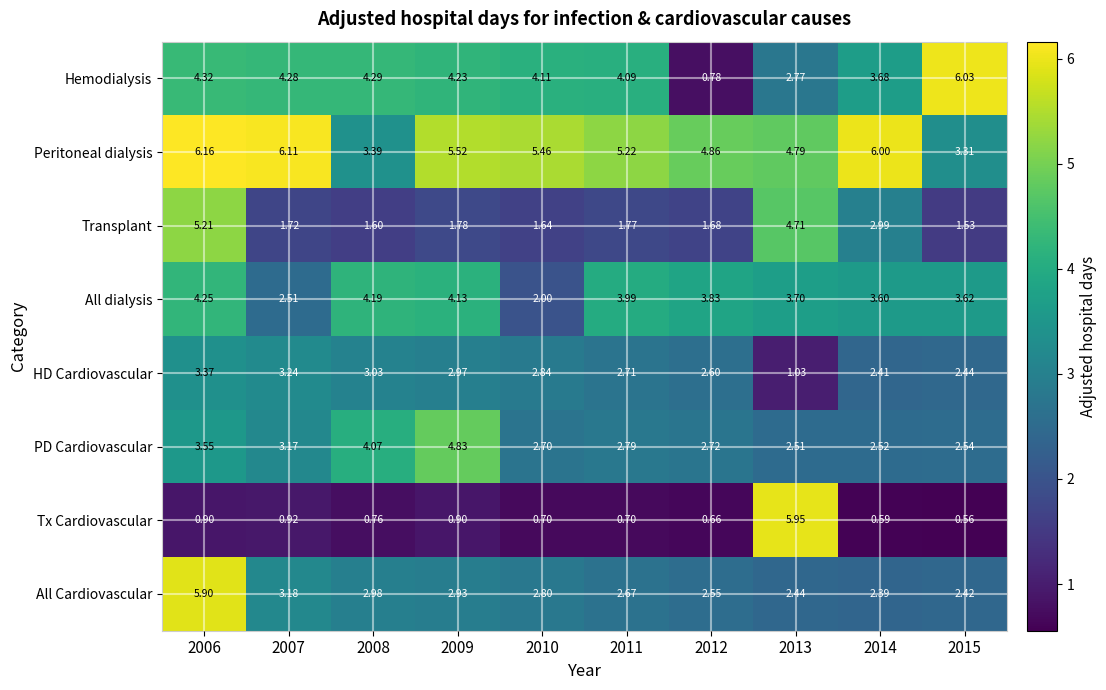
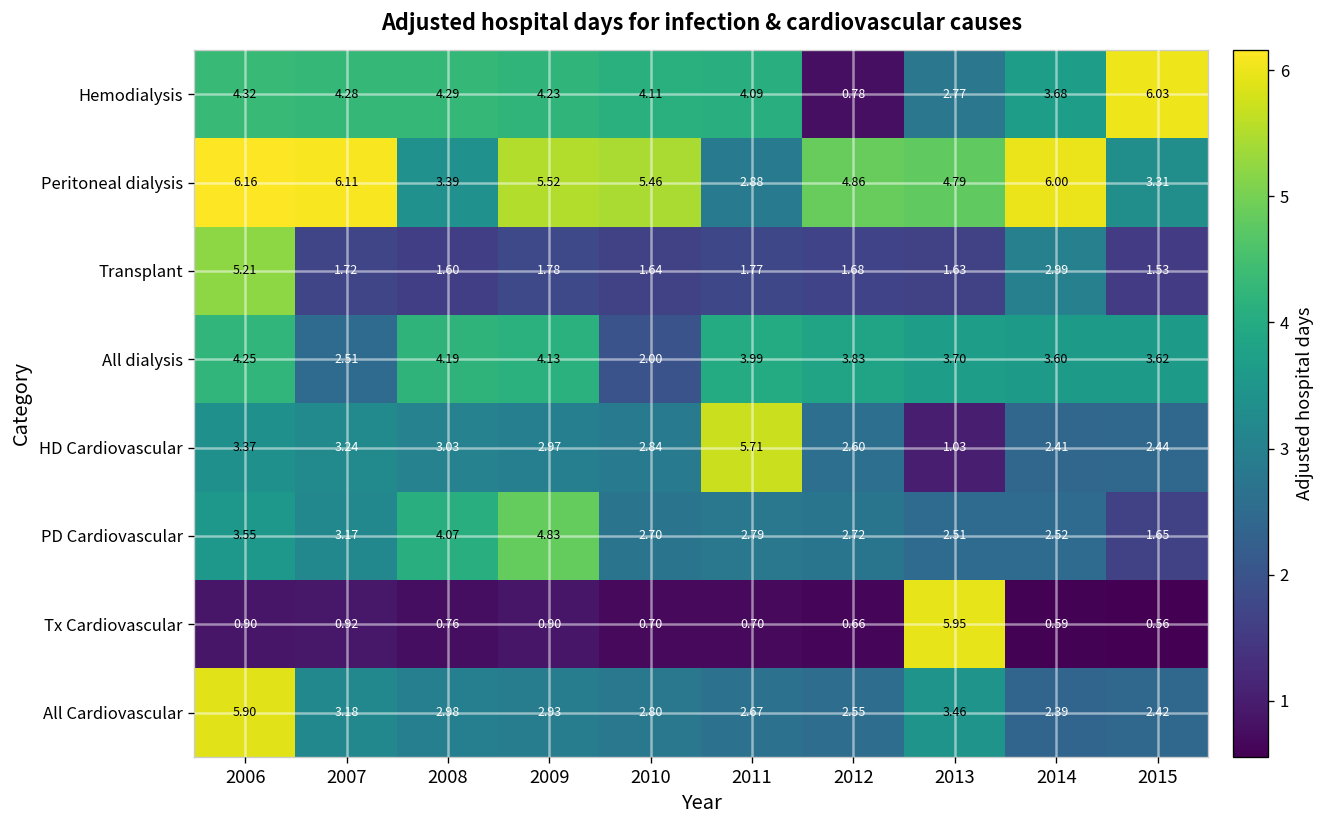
  {
    "Hemodialysis": {
      "2006": 4.32,
      "2007": 4.28,
      "2008": 4.29,
      "2009": 4.23,
      "2010": 4.11,
      "2011": 4.09,
      "2012": 0.78,
      "2013": 2.77,
      "2014": 3.68,
      "2015": 6.03
    },
    "Peritoneal dialysis": {
      "2006": 6.16,
      "2007": 6.11,
      "2008": 3.39,
      "2009": 5.52,
      "2010": 5.46,
-     "2011": 5.22,
+     "2011": 2.88,
      "2012": 4.86,
      "2013": 4.79,
      "2014": 6.00,
      "2015": 3.31
    },
    "Transplant": {
      "2006": 5.21,
      "2007": 1.72,
      "2008": 1.60,
      "2009": 1.78,
      "2010": 1.64,
      "2011": 1.77,
      "2012": 1.68,
-     "2013": 4.71,
+     "2013": 1.63,
      "2014": 2.99,
      "2015": 1.53
    },
    "All dialysis": {
      "2006": 4.25,
      "2007": 2.51,
      "2008": 4.19,
      "2009": 4.13,
      "2010": 2.00,
      "2011": 3.99,
      "2012": 3.83,
      "2013": 3.70,
      "2014": 3.60,
      "2015": 3.62
    },
    "HD Cardiovascular": {
      "2006": 3.37,
      "2007": 3.24,
      "2008": 3.03,
      "2009": 2.97,
      "2010": 2.84,
-     "2011": 2.71,
+     "2011": 5.71,
      "2012": 2.60,
      "2013": 1.03,
      "2014": 2.41,
      "2015": 2.44
    },
    "PD Cardiovascular": {
      "2006": 3.55,
      "2007": 3.17,
      "2008": 4.07,
      "2009": 4.83,
      "2010": 2.70,
      "2011": 2.79,
      "2012": 2.72,
      "2013": 2.51,
      "2014": 2.52,
-     "2015": 2.54
+     "2015": 1.65
    },
    "Tx Cardiovascular": {
      "2006": 0.90,
      "2007": 0.92,
      "2008": 0.76,
      "2009": 0.90,
      "2010": 0.70,
      "2011": 0.70,
      "2012": 0.66,
      "2013": 5.95,
      "2014": 0.59,
      "2015": 0.56
    },
    "All Cardiovascular": {
      "2006": 5.90,
      "2007": 3.18,
      "2008": 2.98,
      "2009": 2.93,
      "2010": 2.80,
      "2011": 2.67,
      "2012": 2.55,
-     "2013": 2.44,
+     "2013": 3.46,
      "2014": 2.39,
      "2015": 2.42
    }
  }
